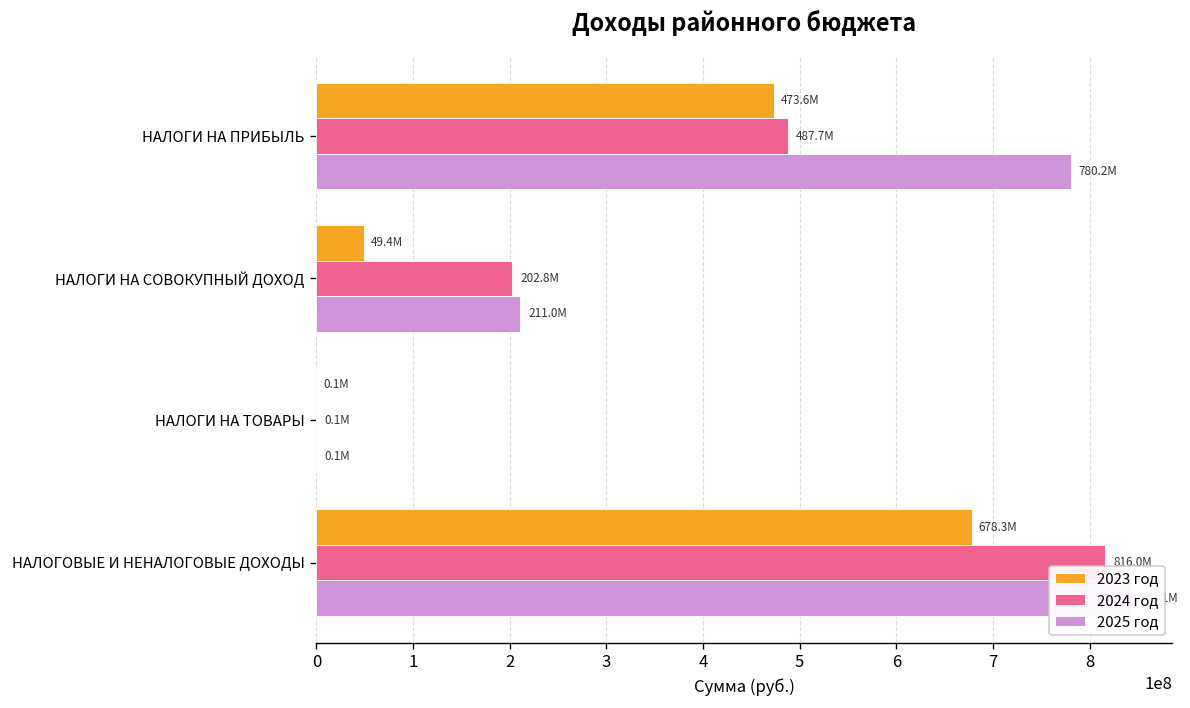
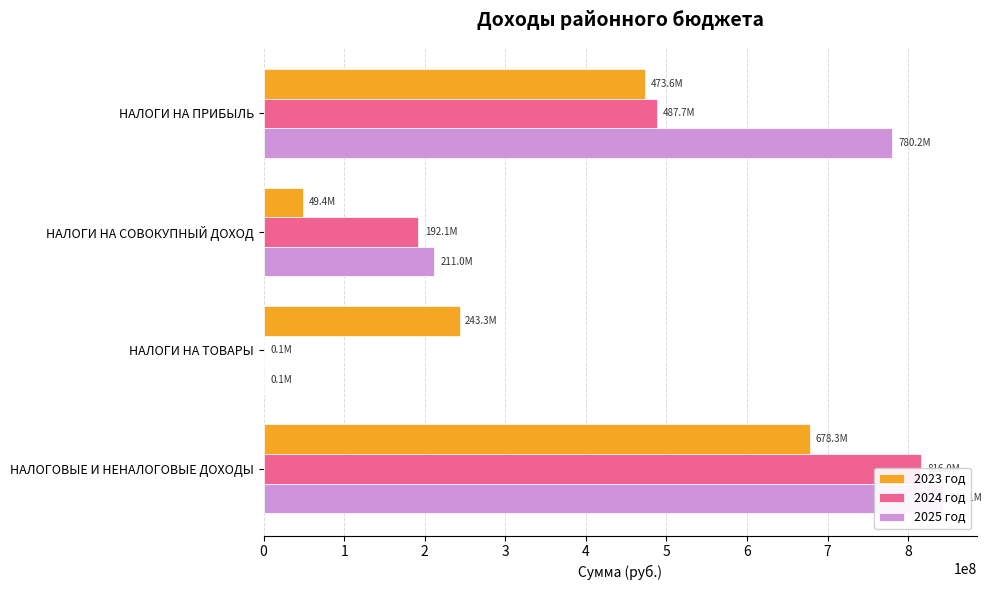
  {
    "2023 год": {
      "НАЛОГИ НА ПРИБЫЛЬ": "473.6M",
      "НАЛОГИ НА СОВОКУПНЫЙ ДОХОД": "49.4M",
-     "НАЛОГИ НА ТОВАРЫ": "0.1M",
+     "НАЛОГИ НА ТОВАРЫ": "243.3M",
      "НАЛОГОВЫЕ И НЕНАЛОГОВЫЕ ДОХОДЫ": "678.3M"
    },
    "2024 год": {
      "НАЛОГИ НА ПРИБЫЛЬ": "487.7M",
-     "НАЛОГИ НА СОВОКУПНЫЙ ДОХОД": "202.8M",
+     "НАЛОГИ НА СОВОКУПНЫЙ ДОХОД": "192.1M",
      "НАЛОГИ НА ТОВАРЫ": "0.1M"
    },
    "2025 год": {
      "НАЛОГИ НА ПРИБЫЛЬ": "780.2M",
      "НАЛОГИ НА СОВОКУПНЫЙ ДОХОД": "211.0M",
      "НАЛОГИ НА ТОВАРЫ": "0.1M"
    }
  }
